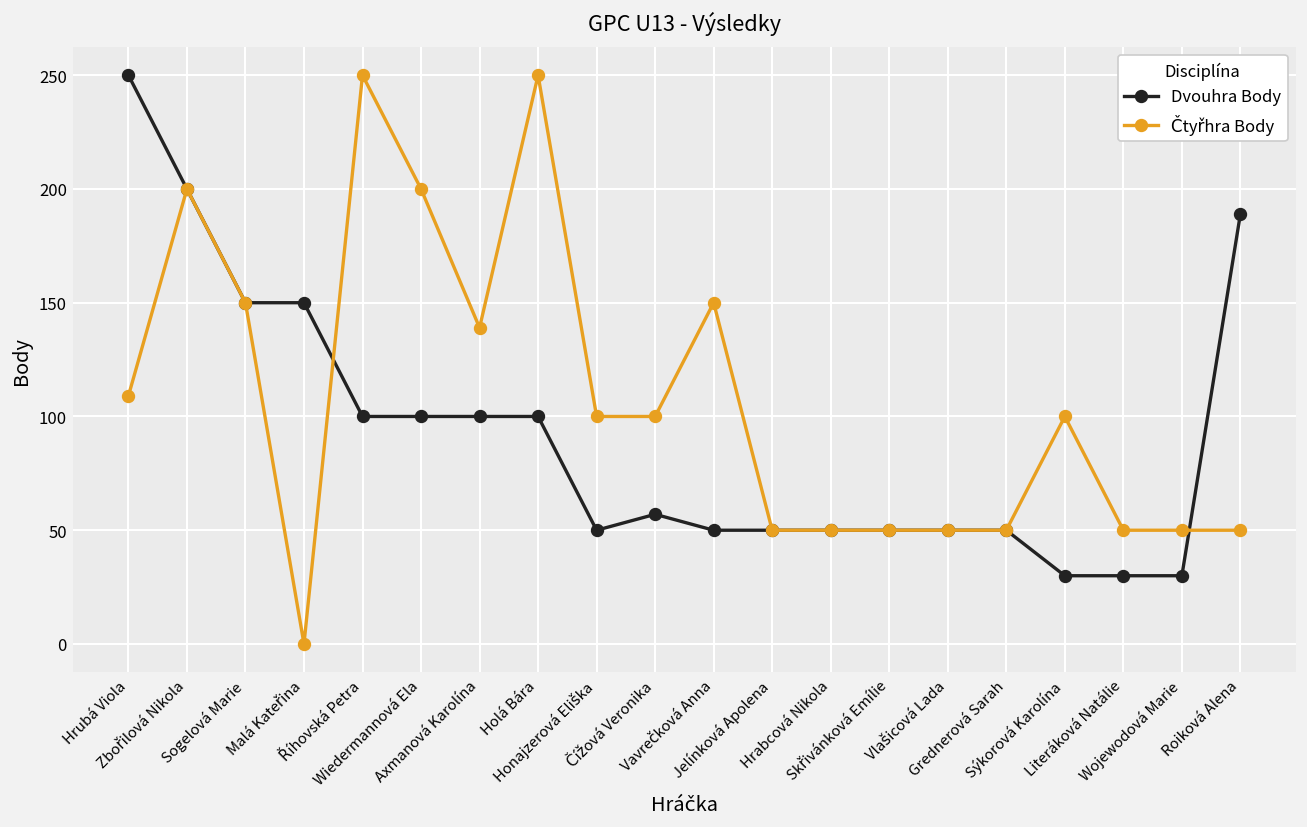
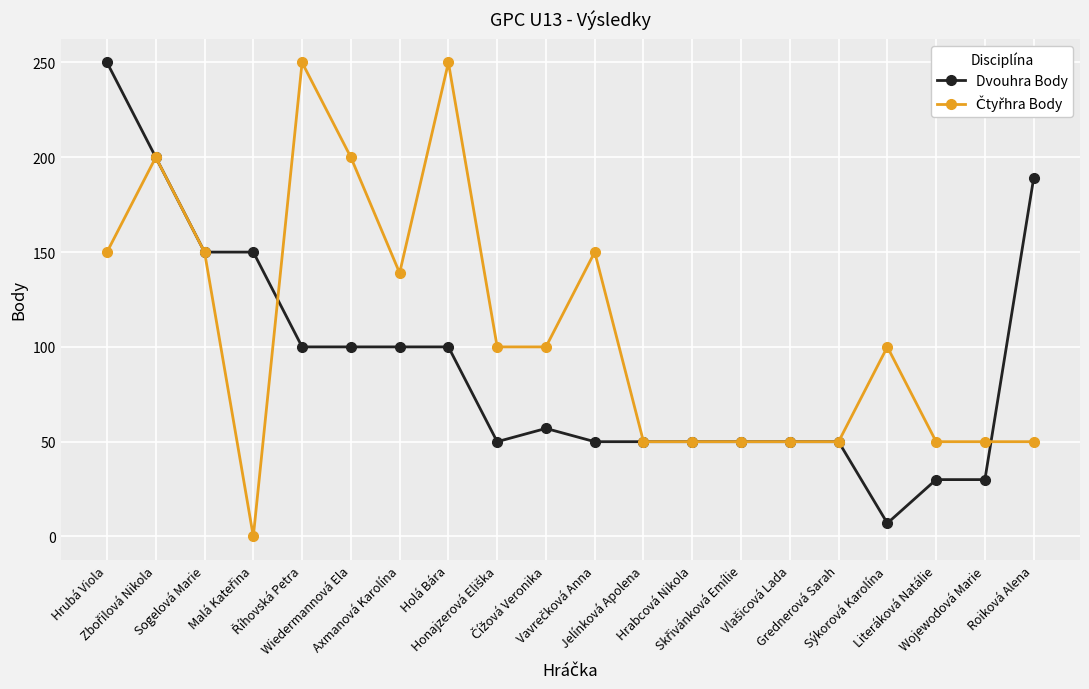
  {
    "Dvouhra Body": {
      "Hrubá Viola": 250,
      "Malá Kateřina": 150,
      "Říhovská Petra": 100,
      "Wiedermannová Ela": 100,
      "Axmanová Karolína": 100,
      "Holá Bára": 100,
      "Honajzerová Eliška": 50,
      "Čížová Veronika": 57,
      "Vavrečková Anna": 50,
-     "Sýkorová Karolína": 30,
+     "Sýkorová Karolína": 7,
      "Literáková Natálie": 30,
      "Wojewodová Marie": 30,
      "Roiková Alena": 189
    },
    "Čtyřhra Body": {
-     "Hrubá Viola": 109,
+     "Hrubá Viola": 150,
      "Malá Kateřina": 0,
      "Říhovská Petra": 250,
      "Wiedermannová Ela": 200,
      "Axmanová Karolína": 139,
      "Holá Bára": 250,
      "Honajzerová Eliška": 100,
      "Čížová Veronika": 100,
      "Vavrečková Anna": 150,
      "Sýkorová Karolína": 100,
      "Literáková Natálie": 50,
      "Wojewodová Marie": 50,
      "Roiková Alena": 50
    }
  }
